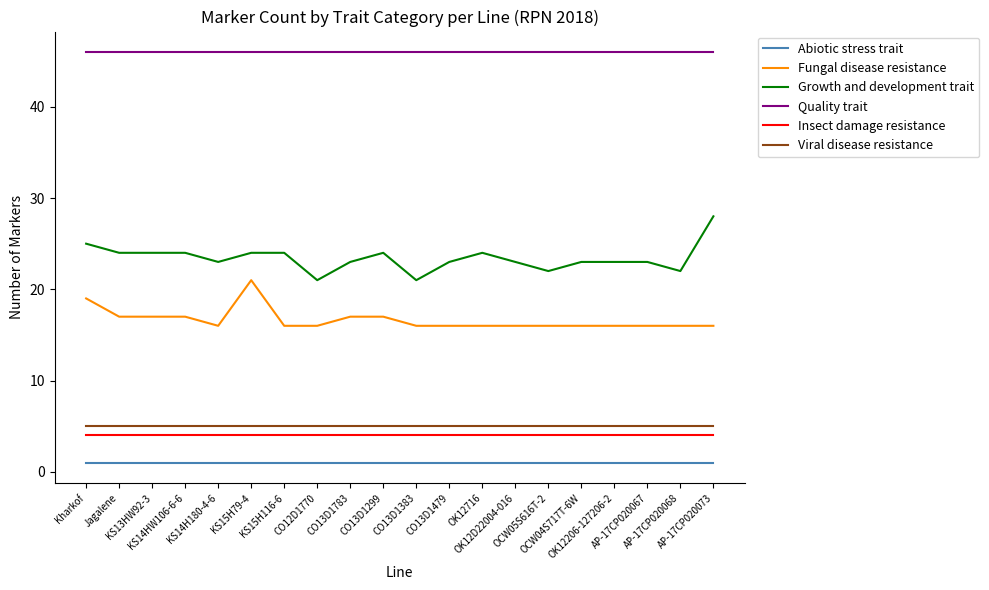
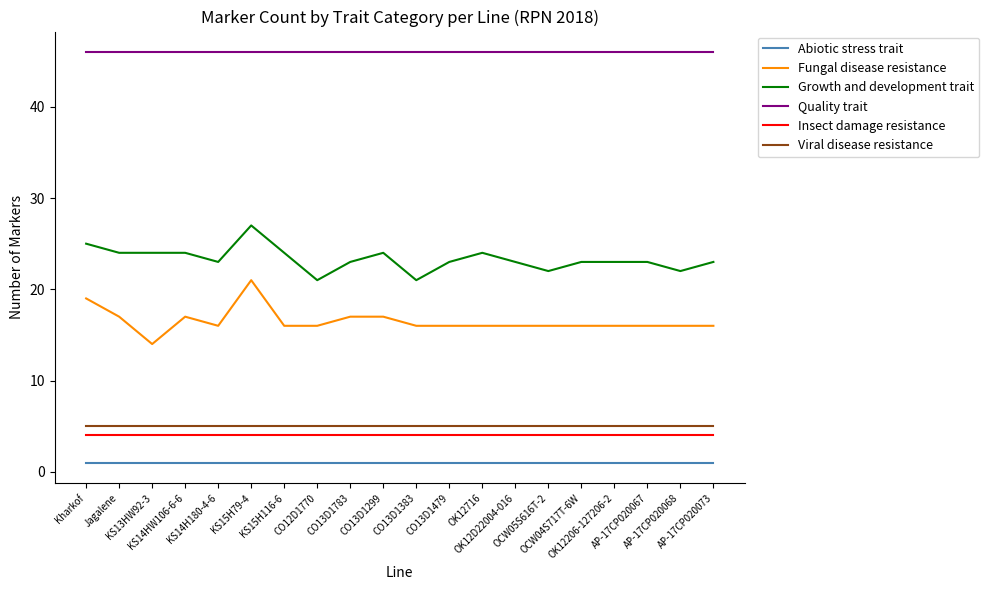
  {
    "Abiotic stress trait": {
      "Kharkof": 1,
      "Jagalene": 1,
      "KS13HW92-3": 1,
      "KS14HW106-6-6": 1,
      "KS14H180-4-6": 1,
      "KS15H79-4": 1,
      "KS15H116-6": 1,
      "CO12D1770": 1,
      "CO13D1783": 1,
      "CO13D1299": 1,
      "CO13D1383": 1,
      "CO13D1479": 1,
      "OK12716": 1,
      "OK12D22004-016": 1,
      "OCW05S616T-2": 1,
      "OCW04S717T-6W": 1,
      "OK12206-127206-2": 1,
      "AP-17CP020067": 1,
      "AP-17CP020068": 1,
      "AP-17CP020073": 1
    },
    "Fungal disease resistance": {
      "Kharkof": 19,
      "Jagalene": 17,
-     "KS13HW92-3": 17,
+     "KS13HW92-3": 14,
      "KS14HW106-6-6": 17,
      "KS14H180-4-6": 16,
      "KS15H79-4": 21,
      "KS15H116-6": 16,
      "CO12D1770": 16,
      "CO13D1783": 17,
      "CO13D1299": 17,
      "CO13D1383": 16,
      "CO13D1479": 16,
      "OK12716": 16,
      "OK12D22004-016": 16,
      "OCW05S616T-2": 16,
      "OCW04S717T-6W": 16,
      "OK12206-127206-2": 16,
      "AP-17CP020067": 16,
      "AP-17CP020068": 16,
      "AP-17CP020073": 16
    },
    "Growth and development trait": {
      "Kharkof": 25,
      "Jagalene": 24,
      "KS13HW92-3": 24,
      "KS14HW106-6-6": 24,
      "KS14H180-4-6": 23,
-     "KS15H79-4": 24,
+     "KS15H79-4": 27,
      "KS15H116-6": 24,
      "CO12D1770": 21,
      "CO13D1783": 23,
      "CO13D1299": 24,
      "CO13D1383": 21,
      "CO13D1479": 23,
      "OK12716": 24,
      "OK12D22004-016": 23,
      "OCW05S616T-2": 22,
      "OCW04S717T-6W": 23,
      "OK12206-127206-2": 23,
      "AP-17CP020067": 23,
      "AP-17CP020068": 22,
-     "AP-17CP020073": 28
+     "AP-17CP020073": 23
    },
    "Quality trait": {
      "Kharkof": 46,
      "Jagalene": 46,
      "KS13HW92-3": 46,
      "KS14HW106-6-6": 46,
      "KS14H180-4-6": 46,
      "KS15H79-4": 46,
      "KS15H116-6": 46,
      "CO12D1770": 46,
      "CO13D1783": 46,
      "CO13D1299": 46,
      "CO13D1383": 46,
      "CO13D1479": 46,
      "OK12716": 46,
      "OK12D22004-016": 46,
      "OCW05S616T-2": 46,
      "OCW04S717T-6W": 46,
      "OK12206-127206-2": 46,
      "AP-17CP020067": 46,
      "AP-17CP020068": 46,
      "AP-17CP020073": 46
    },
    "Insect damage resistance": {
      "Kharkof": 4,
      "Jagalene": 4,
      "KS13HW92-3": 4,
      "KS14HW106-6-6": 4,
      "KS14H180-4-6": 4,
      "KS15H79-4": 4,
      "KS15H116-6": 4,
      "CO12D1770": 4,
      "CO13D1783": 4,
      "CO13D1299": 4,
      "CO13D1383": 4,
      "CO13D1479": 4,
      "OK12716": 4,
      "OK12D22004-016": 4,
      "OCW05S616T-2": 4,
      "OCW04S717T-6W": 4,
      "OK12206-127206-2": 4,
      "AP-17CP020067": 4,
      "AP-17CP020068": 4,
      "AP-17CP020073": 4
    },
    "Viral disease resistance": {
      "Kharkof": 5,
      "Jagalene": 5,
      "KS13HW92-3": 5,
      "KS14HW106-6-6": 5,
      "KS14H180-4-6": 5,
      "KS15H79-4": 5,
      "KS15H116-6": 5,
      "CO12D1770": 5,
      "CO13D1783": 5,
      "CO13D1299": 5,
      "CO13D1383": 5,
      "CO13D1479": 5,
      "OK12716": 5,
      "OK12D22004-016": 5,
      "OCW05S616T-2": 5,
      "OCW04S717T-6W": 5,
      "OK12206-127206-2": 5,
      "AP-17CP020067": 5,
      "AP-17CP020068": 5,
      "AP-17CP020073": 5
    }
  }
